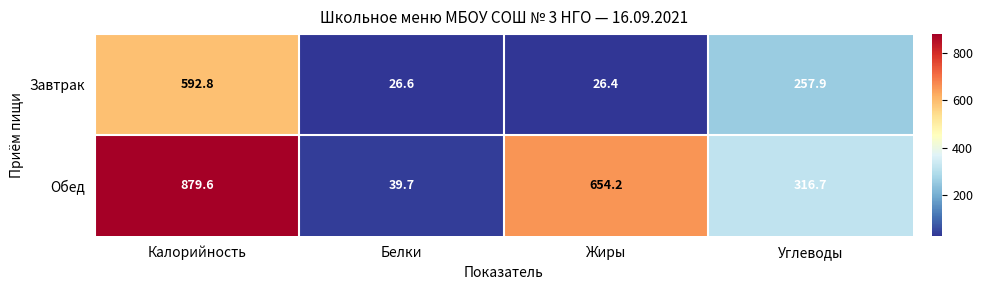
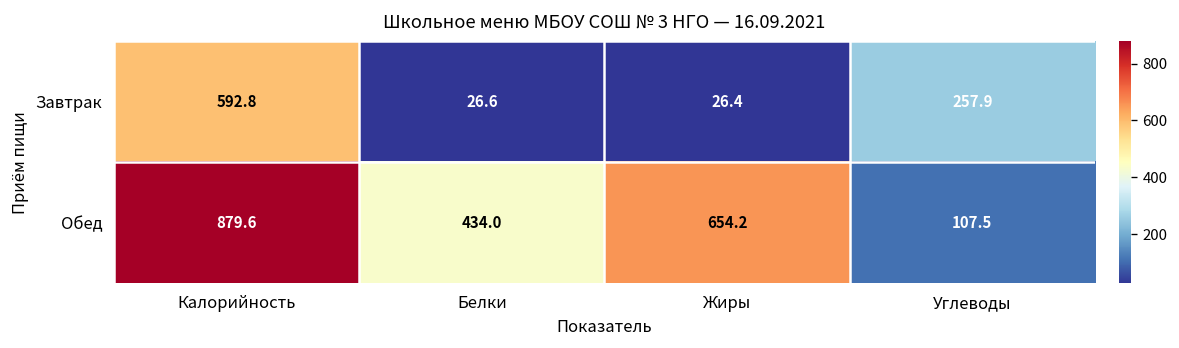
  {
    "Завтрак": {
      "Калорийность": 592.8,
      "Белки": 26.6,
      "Жиры": 26.4,
      "Углеводы": 257.9
    },
    "Обед": {
      "Калорийность": 879.6,
-     "Белки": 39.7,
+     "Белки": 434.0,
      "Жиры": 654.2,
-     "Углеводы": 316.7
+     "Углеводы": 107.5
    }
  }
